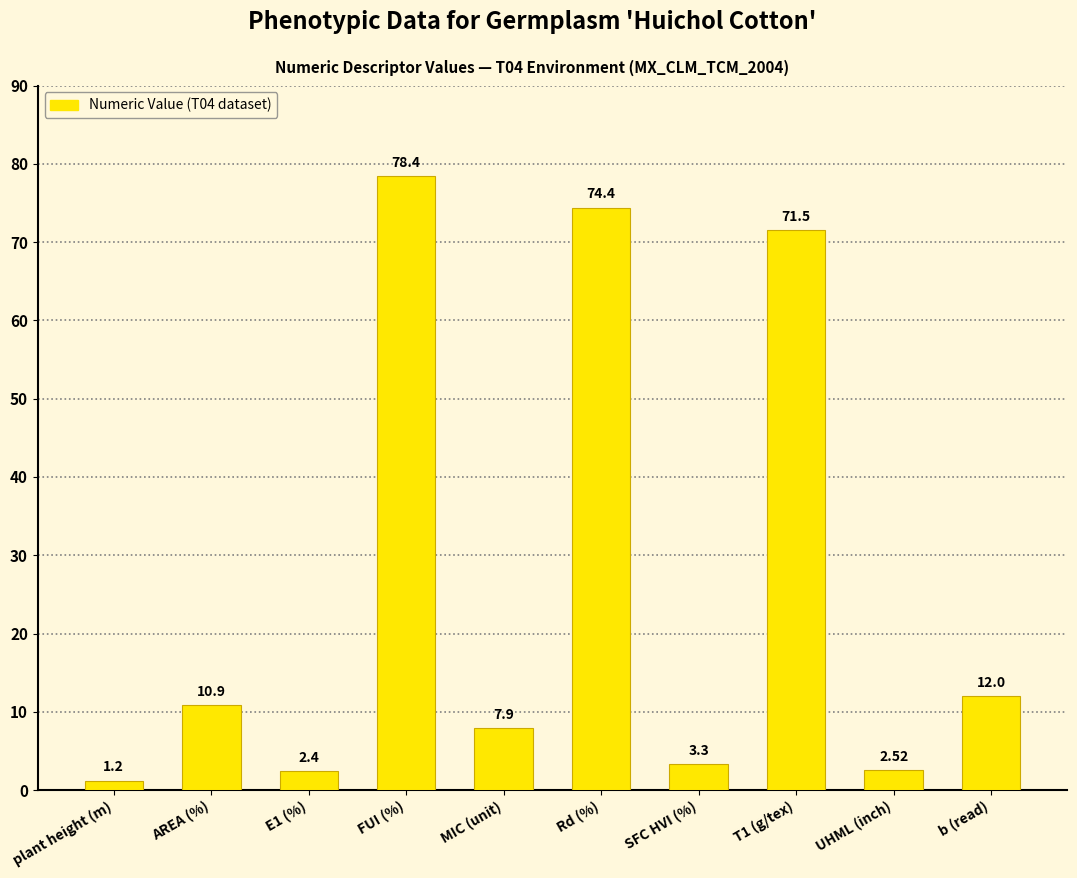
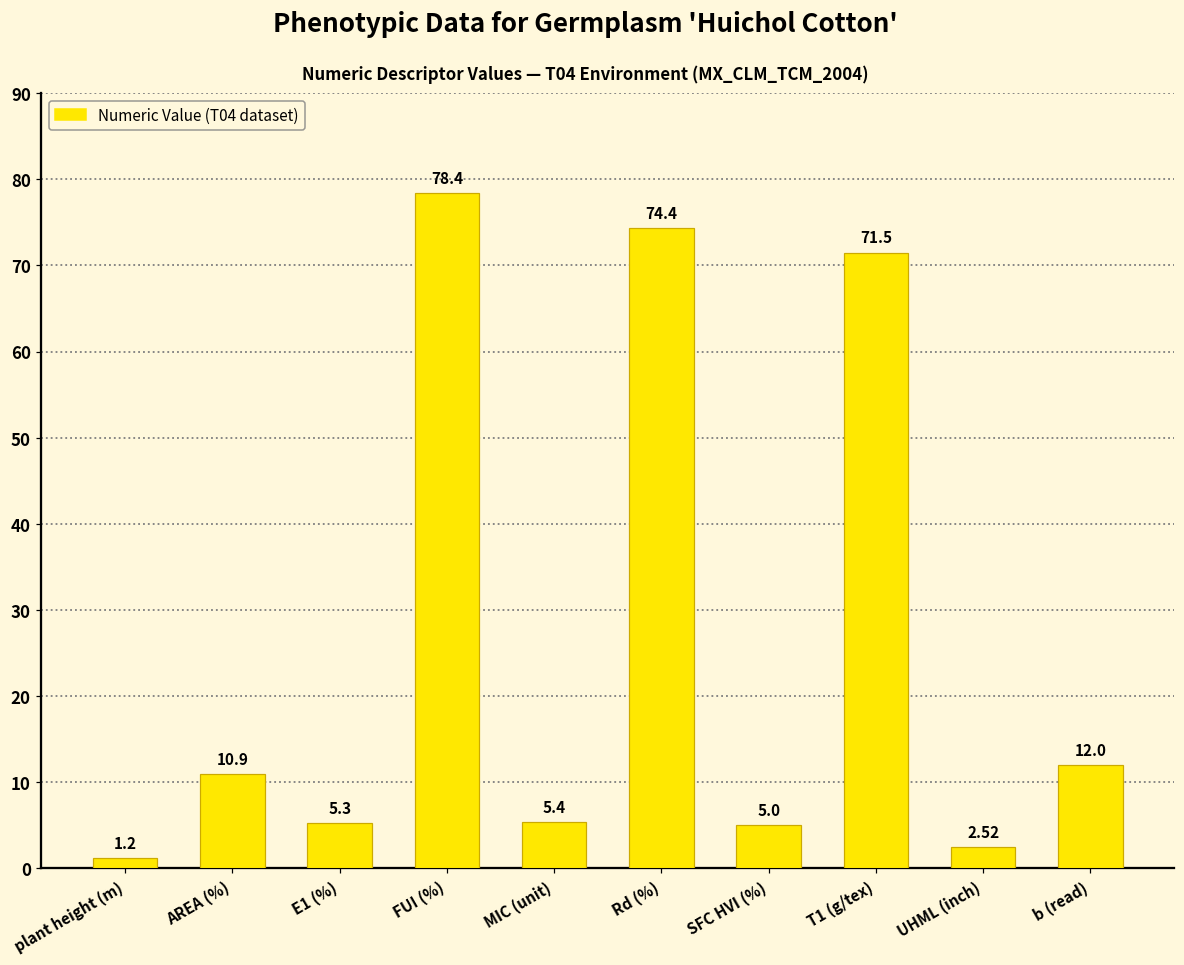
  {
    "plant height (m)": 1.2,
    "AREA (%)": 10.9,
-   "E1 (%)": 2.4,
+   "E1 (%)": 5.3,
    "FUI (%)": 78.4,
-   "MIC (unit)": 7.9,
+   "MIC (unit)": 5.4,
    "Rd (%)": 74.4,
-   "SFC HVI (%)": 3.3,
+   "SFC HVI (%)": 5.0,
    "T1 (g/tex)": 71.5,
    "UHML (inch)": 2.52,
    "b (read)": 12.0
  }
